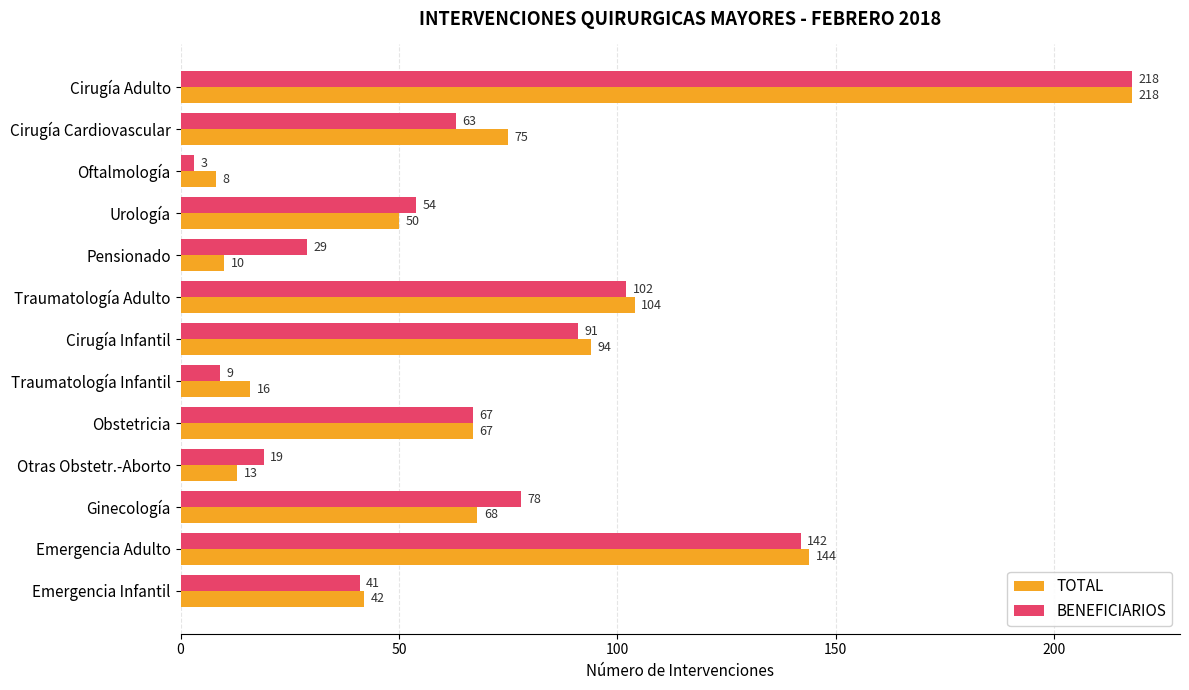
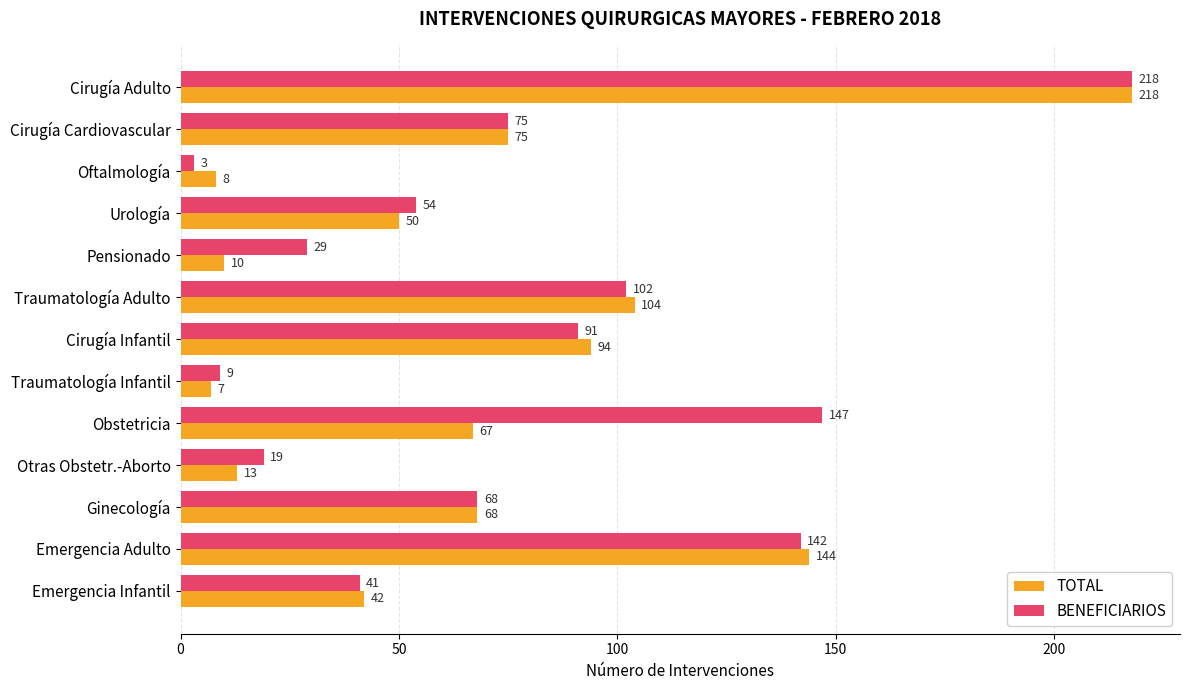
  {
    "TOTAL": {
      "Cirugía Adulto": 218,
      "Cirugía Cardiovascular": 75,
      "Oftalmología": 8,
      "Urología": 50,
      "Pensionado": 10,
      "Traumatología Adulto": 104,
      "Cirugía Infantil": 94,
-     "Traumatología Infantil": 16,
+     "Traumatología Infantil": 7,
      "Obstetricia": 67,
      "Otras Obstetr.-Aborto": 13,
      "Ginecología": 68,
      "Emergencia Adulto": 144,
      "Emergencia Infantil": 42
    },
    "BENEFICIARIOS": {
      "Cirugía Adulto": 218,
-     "Cirugía Cardiovascular": 63,
+     "Cirugía Cardiovascular": 75,
      "Oftalmología": 3,
      "Urología": 54,
      "Pensionado": 29,
      "Traumatología Adulto": 102,
      "Cirugía Infantil": 91,
      "Traumatología Infantil": 9,
-     "Obstetricia": 67,
+     "Obstetricia": 147,
      "Otras Obstetr.-Aborto": 19,
-     "Ginecología": 78,
+     "Ginecología": 68,
      "Emergencia Adulto": 142,
      "Emergencia Infantil": 41
    }
  }
